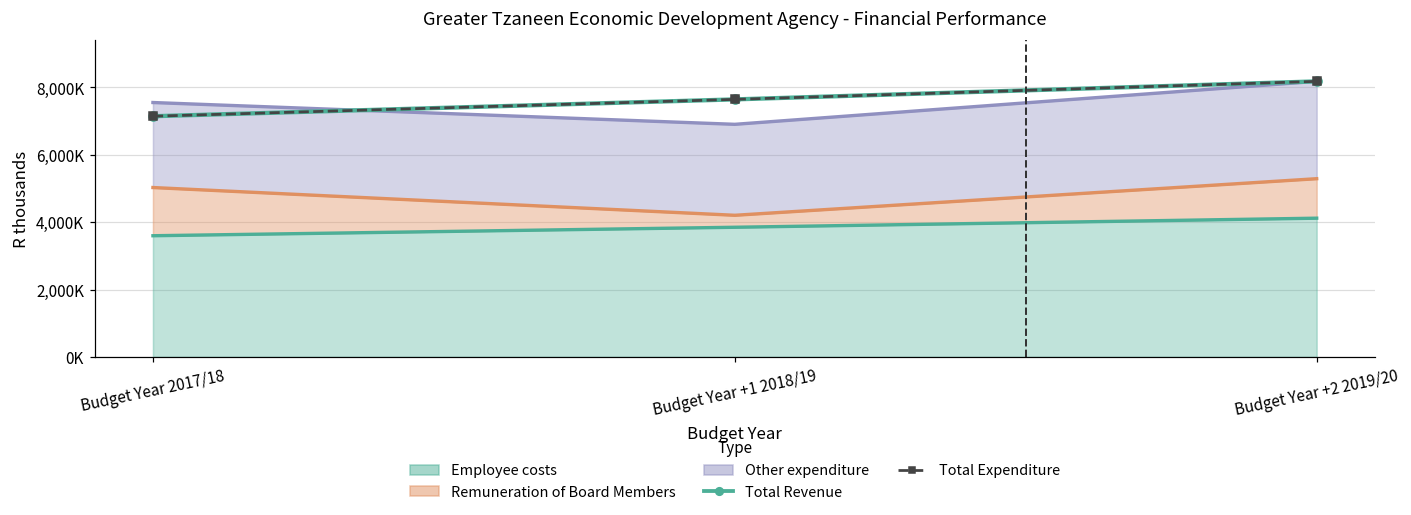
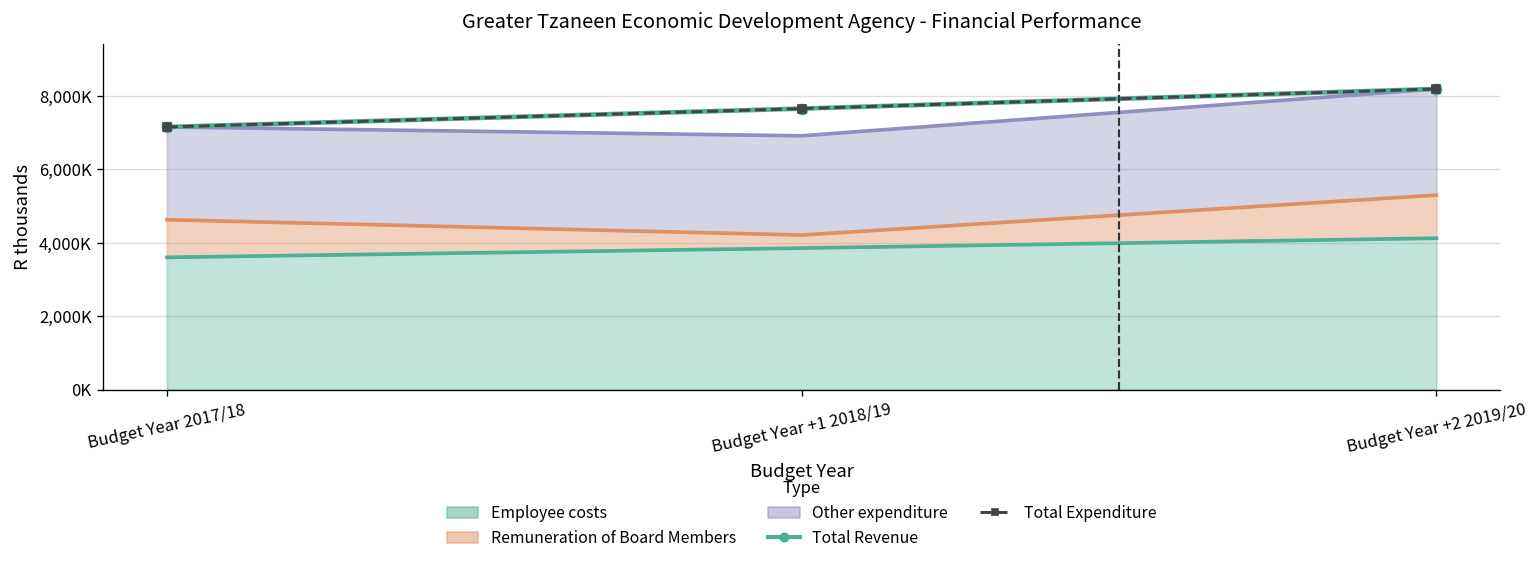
  {
    "Remuneration of Board Members": {
-     "Budget Year 2017/18": "1,400,000",
+     "Budget Year 2017/18": "1,000,000",
      "Budget Year +1 2018/19": "400,000",
      "Budget Year +2 2019/20": "1,200,000"
    },
    "Total Expenditure": {
      "Budget Year +1 2018/19": "7,600,000"
    }
  }
